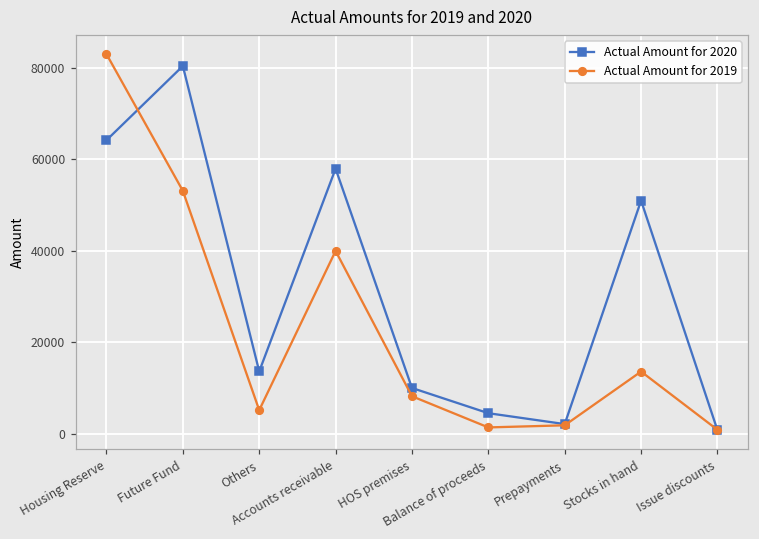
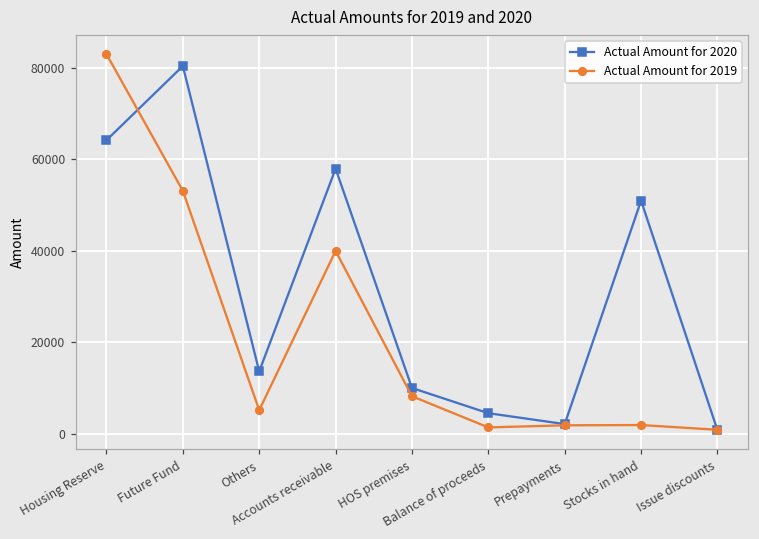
  {
    "Actual Amount for 2020": {
      "Housing Reserve": 64000,
      "Future Fund": 80000,
      "Others": 14000,
      "Accounts receivable": 58000,
      "HOS premises": 10000,
      "Balance of proceeds": 5000,
      "Stocks in hand": 51000
    },
    "Actual Amount for 2019": {
      "Housing Reserve": 83000,
      "Future Fund": 53000,
      "Others": 5000,
      "Accounts receivable": 40000,
      "HOS premises": 8000,
      "Balance of proceeds": 1000,
-     "Stocks in hand": 14000
+     "Stocks in hand": 2000
    }
  }
